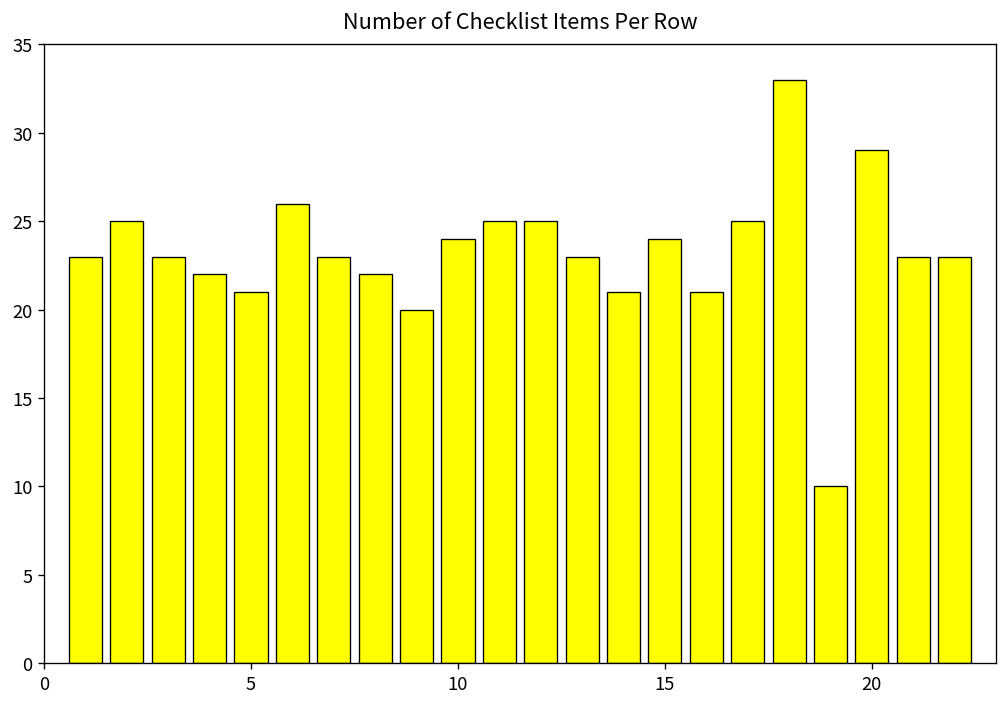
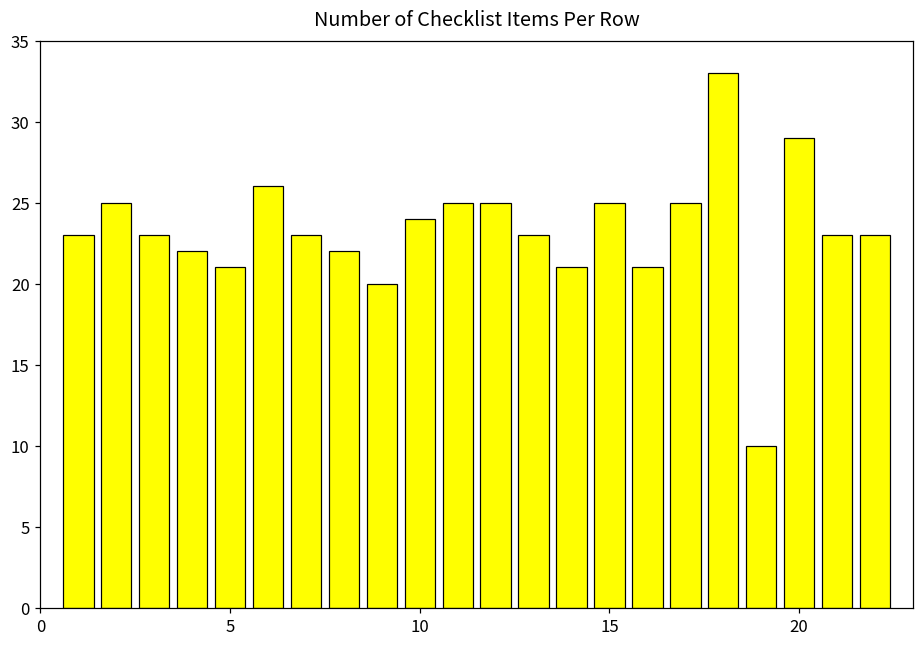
  {
    "5": 21,
    "10": 24,
-   "15": 24,
+   "15": 25,
    "20": 29
  }
